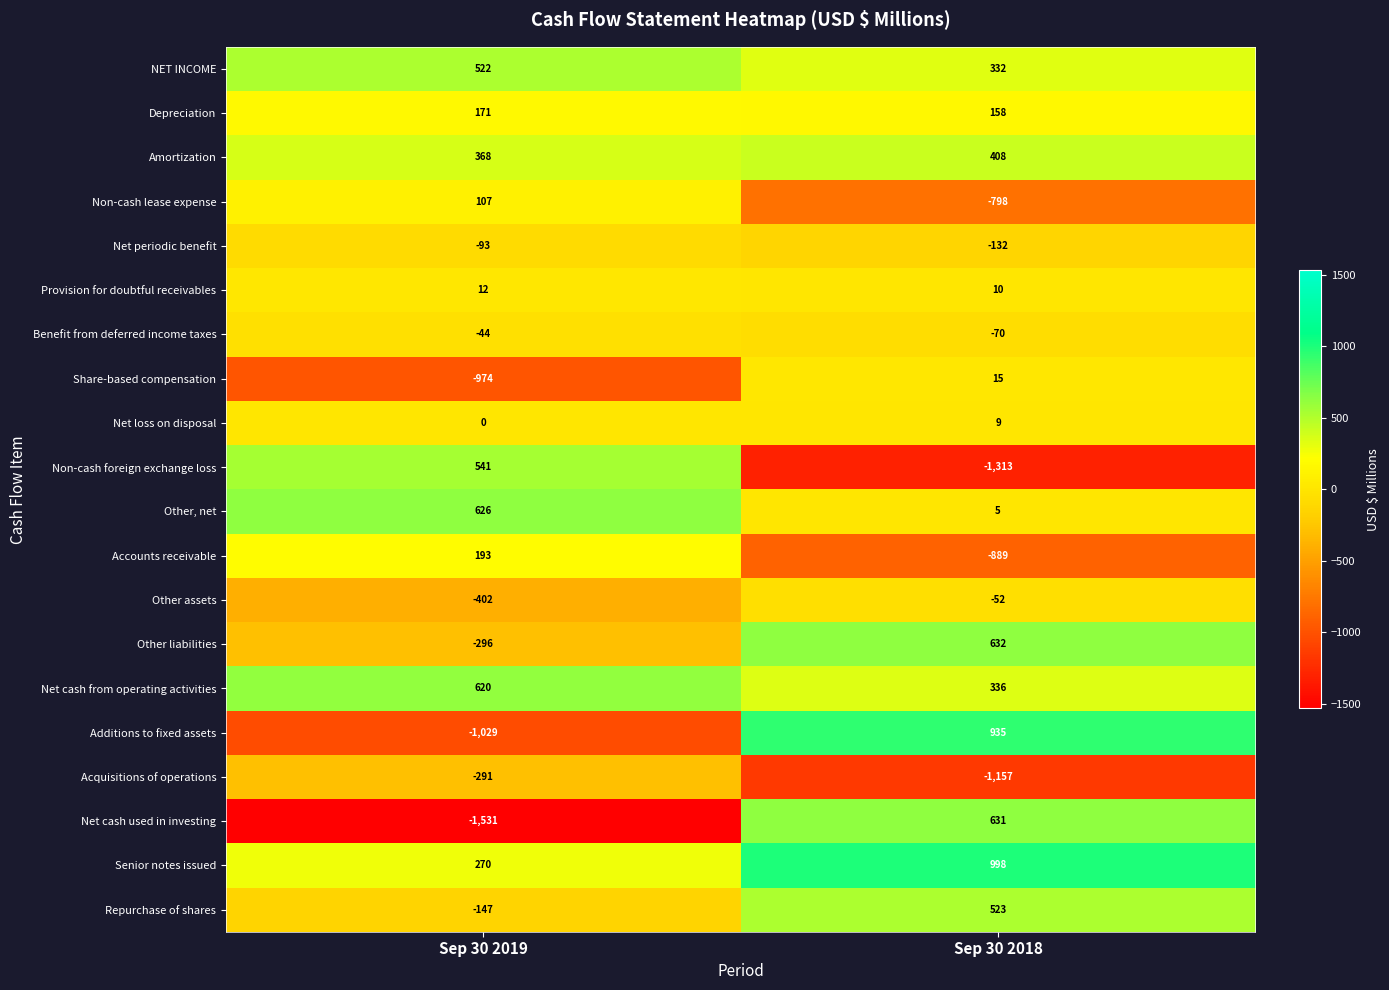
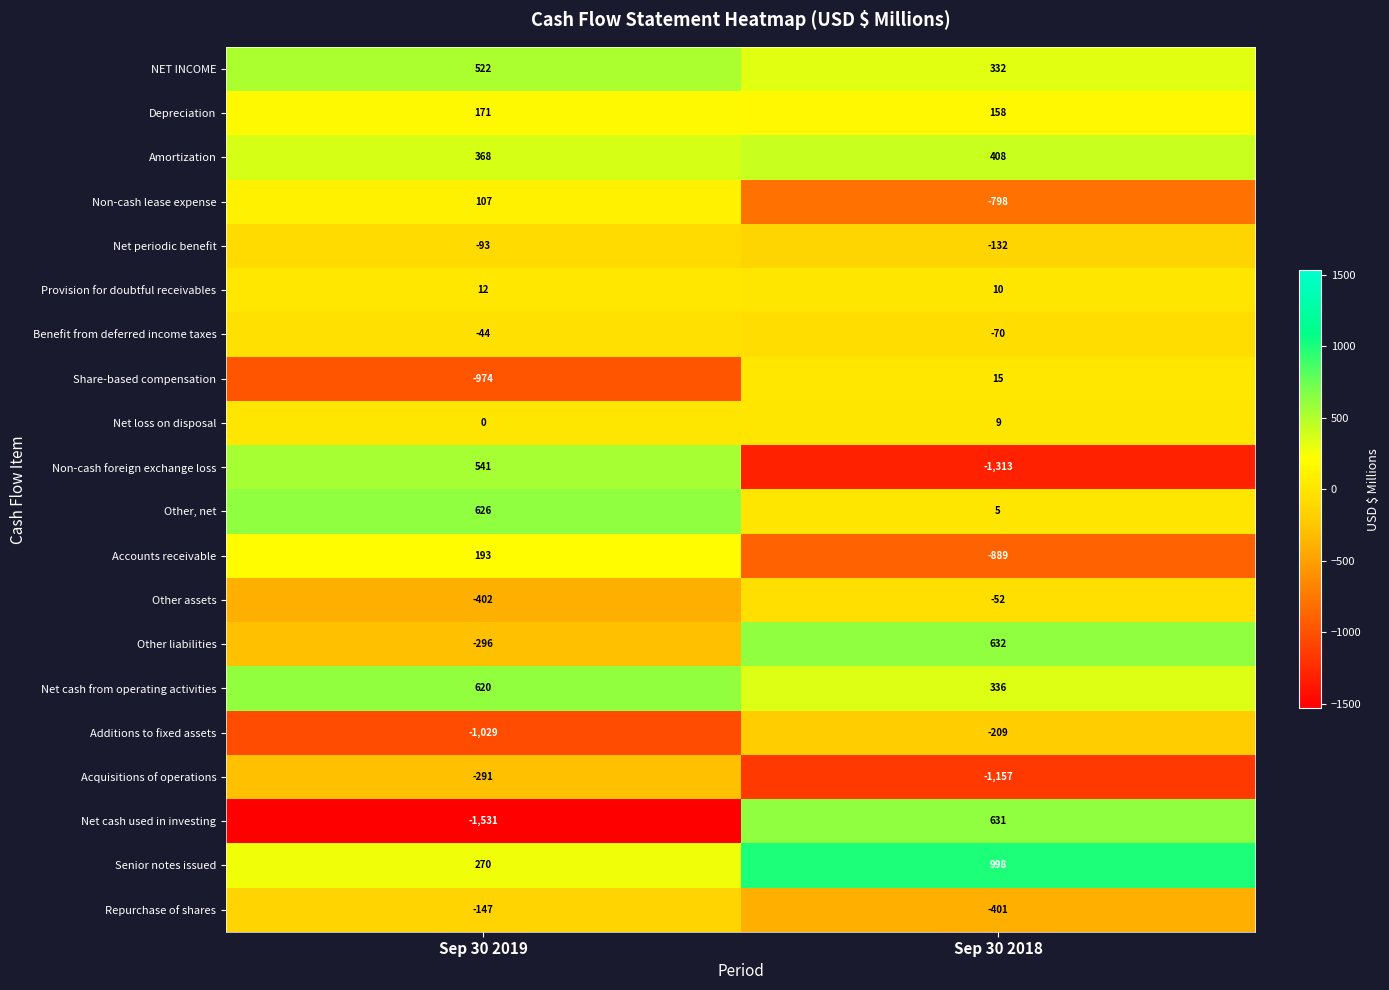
  {
    "NET INCOME": {
      "Sep 30 2019": "522",
      "Sep 30 2018": "332"
    },
    "Depreciation": {
      "Sep 30 2019": "171",
      "Sep 30 2018": "158"
    },
    "Amortization": {
      "Sep 30 2019": "368",
      "Sep 30 2018": "408"
    },
    "Non-cash lease expense": {
      "Sep 30 2019": "107",
      "Sep 30 2018": "-798"
    },
    "Net periodic benefit": {
      "Sep 30 2019": "-93",
      "Sep 30 2018": "-132"
    },
    "Provision for doubtful receivables": {
      "Sep 30 2019": "12",
      "Sep 30 2018": "10"
    },
    "Benefit from deferred income taxes": {
      "Sep 30 2019": "-44",
      "Sep 30 2018": "-70"
    },
    "Share-based compensation": {
      "Sep 30 2019": "-974",
      "Sep 30 2018": "15"
    },
    "Net loss on disposal": {
      "Sep 30 2019": "0",
      "Sep 30 2018": "9"
    },
    "Non-cash foreign exchange loss": {
      "Sep 30 2019": "541",
      "Sep 30 2018": "-1,313"
    },
    "Other, net": {
      "Sep 30 2019": "626",
      "Sep 30 2018": "5"
    },
    "Accounts receivable": {
      "Sep 30 2019": "193",
      "Sep 30 2018": "-889"
    },
    "Other assets": {
      "Sep 30 2019": "-402",
      "Sep 30 2018": "-52"
    },
    "Other liabilities": {
      "Sep 30 2019": "-296",
      "Sep 30 2018": "632"
    },
    "Net cash from operating activities": {
      "Sep 30 2019": "620",
      "Sep 30 2018": "336"
    },
    "Additions to fixed assets": {
      "Sep 30 2019": "-1,029",
-     "Sep 30 2018": "935"
+     "Sep 30 2018": "-209"
    },
    "Acquisitions of operations": {
      "Sep 30 2019": "-291",
      "Sep 30 2018": "-1,157"
    },
    "Net cash used in investing": {
      "Sep 30 2019": "-1,531",
      "Sep 30 2018": "631"
    },
    "Senior notes issued": {
      "Sep 30 2019": "270",
      "Sep 30 2018": "998"
    },
    "Repurchase of shares": {
      "Sep 30 2019": "-147",
-     "Sep 30 2018": "523"
+     "Sep 30 2018": "-401"
    }
  }
